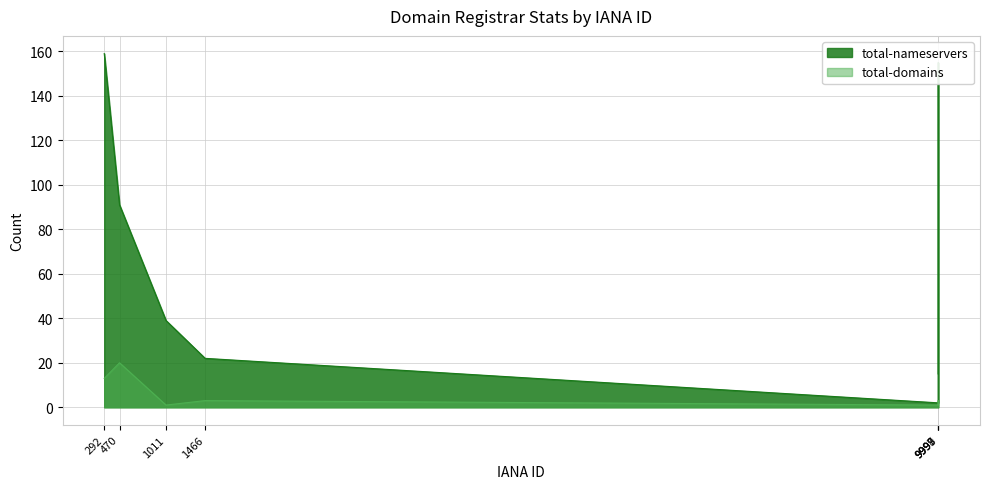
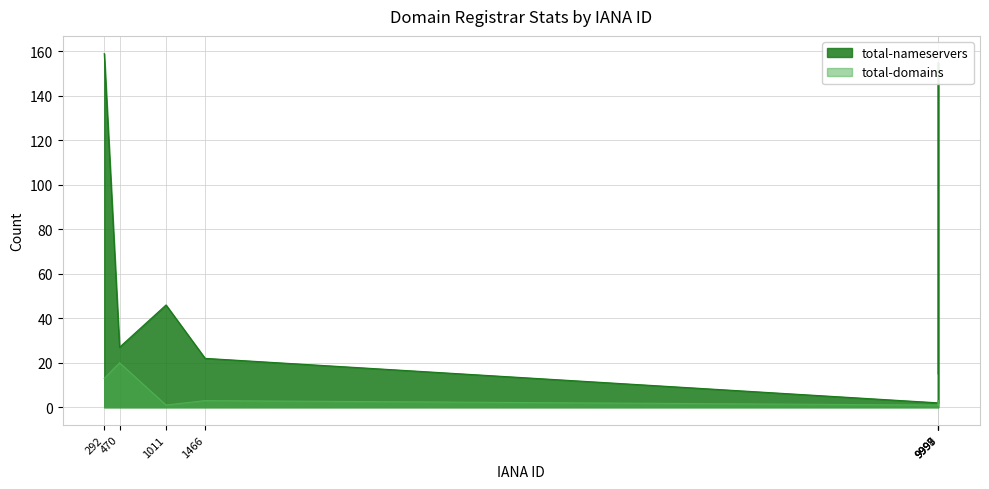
  {
    "total-nameservers": {
      "292": 159,
-     "470": 91,
-     "1011": 39,
+     "470": 27,
+     "1011": 46,
      "1466": 22,
      "9999": 15
    },
    "total-domains": {
      "292": 13,
      "470": 20,
      "1011": 1,
      "1466": 3
    }
  }
